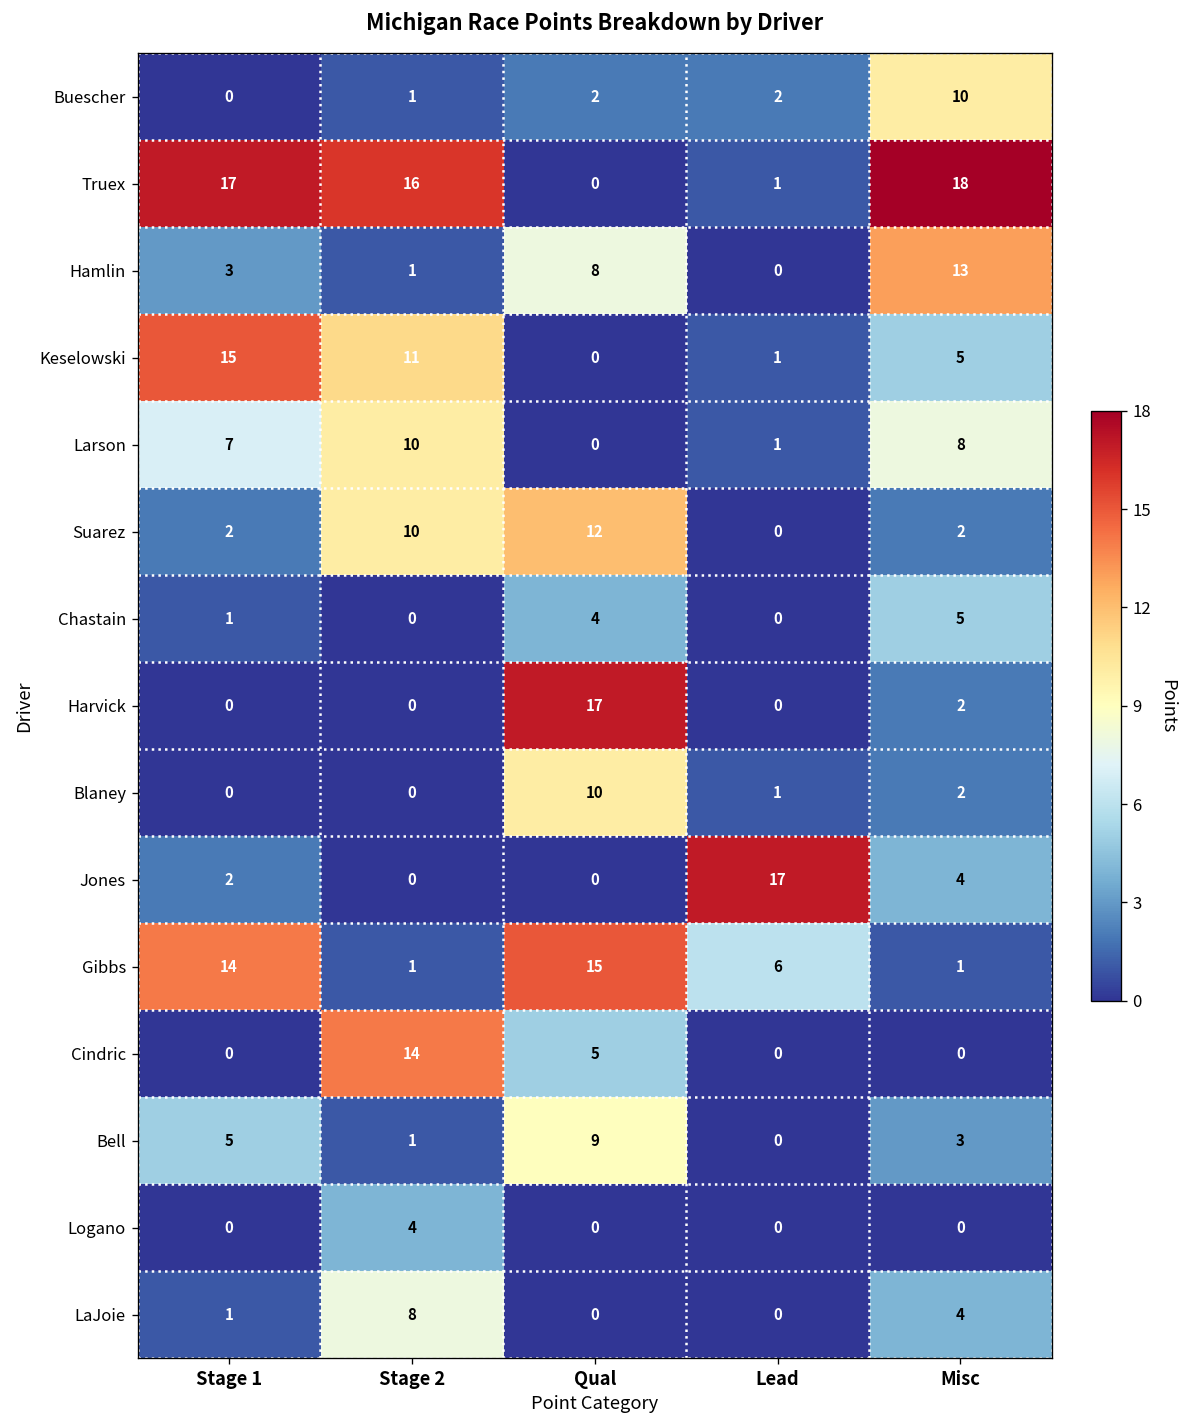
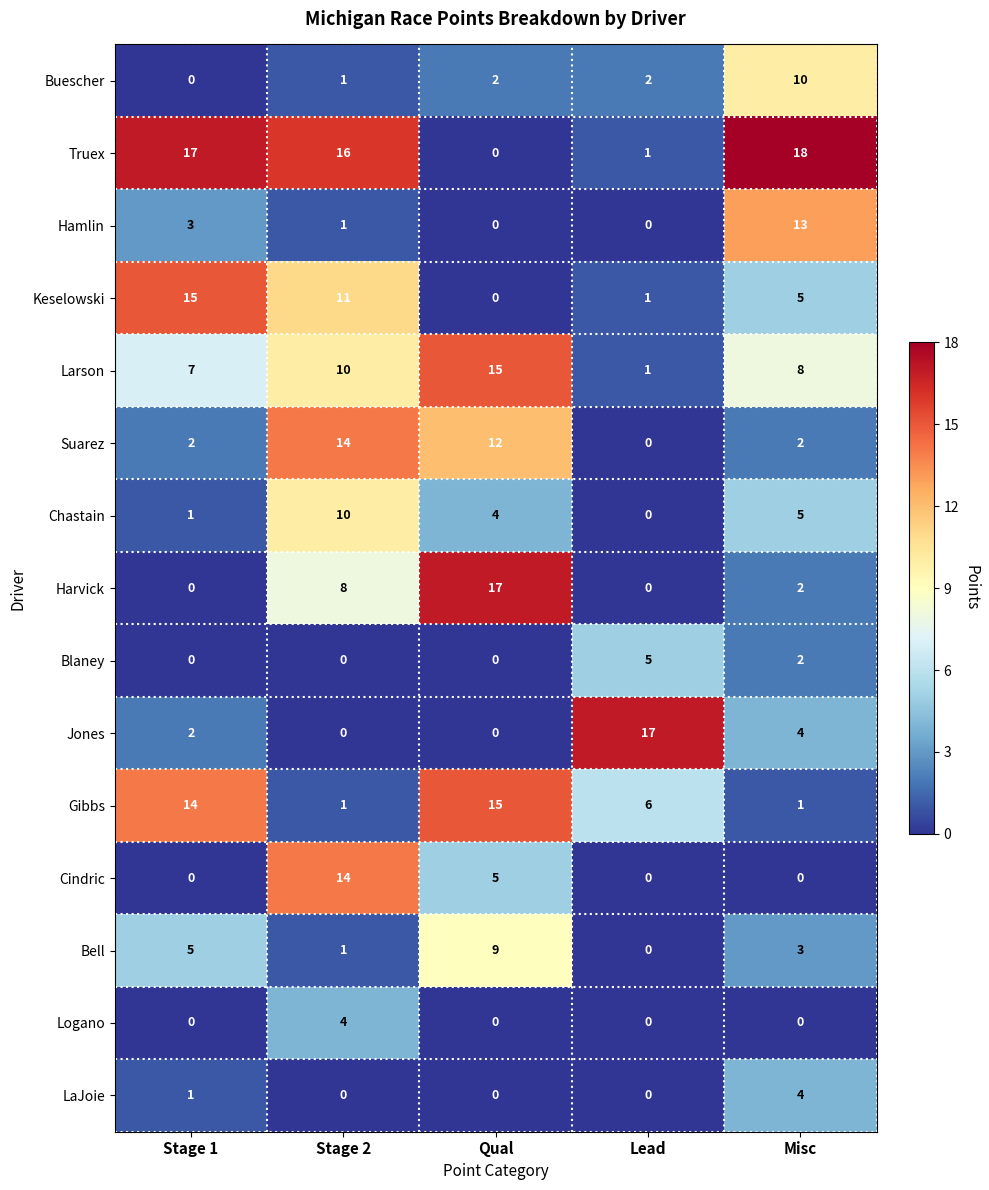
  {
    "Buescher": {
      "Stage 1": 0,
      "Stage 2": 1,
      "Qual": 2,
      "Lead": 2,
      "Misc": 10
    },
    "Truex": {
      "Stage 1": 17,
      "Stage 2": 16,
      "Qual": 0,
      "Lead": 1,
      "Misc": 18
    },
    "Hamlin": {
      "Stage 1": 3,
      "Stage 2": 1,
-     "Qual": 8,
+     "Qual": 0,
      "Lead": 0,
      "Misc": 13
    },
    "Keselowski": {
      "Stage 1": 15,
      "Stage 2": 11,
      "Qual": 0,
      "Lead": 1,
      "Misc": 5
    },
    "Larson": {
      "Stage 1": 7,
      "Stage 2": 10,
-     "Qual": 0,
+     "Qual": 15,
      "Lead": 1,
      "Misc": 8
    },
    "Suarez": {
      "Stage 1": 2,
-     "Stage 2": 10,
+     "Stage 2": 14,
      "Qual": 12,
      "Lead": 0,
      "Misc": 2
    },
    "Chastain": {
      "Stage 1": 1,
-     "Stage 2": 0,
+     "Stage 2": 10,
      "Qual": 4,
      "Lead": 0,
      "Misc": 5
    },
    "Harvick": {
      "Stage 1": 0,
-     "Stage 2": 0,
+     "Stage 2": 8,
      "Qual": 17,
      "Lead": 0,
      "Misc": 2
    },
    "Blaney": {
      "Stage 1": 0,
      "Stage 2": 0,
-     "Qual": 10,
-     "Lead": 1,
+     "Qual": 0,
+     "Lead": 5,
      "Misc": 2
    },
    "Jones": {
      "Stage 1": 2,
      "Stage 2": 0,
      "Qual": 0,
      "Lead": 17,
      "Misc": 4
    },
    "Gibbs": {
      "Stage 1": 14,
      "Stage 2": 1,
      "Qual": 15,
      "Lead": 6,
      "Misc": 1
    },
    "Cindric": {
      "Stage 1": 0,
      "Stage 2": 14,
      "Qual": 5,
      "Lead": 0,
      "Misc": 0
    },
    "Bell": {
      "Stage 1": 5,
      "Stage 2": 1,
      "Qual": 9,
      "Lead": 0,
      "Misc": 3
    },
    "Logano": {
      "Stage 1": 0,
      "Stage 2": 4,
      "Qual": 0,
      "Lead": 0,
      "Misc": 0
    },
    "LaJoie": {
      "Stage 1": 1,
-     "Stage 2": 8,
+     "Stage 2": 0,
      "Qual": 0,
      "Lead": 0,
      "Misc": 4
    }
  }
